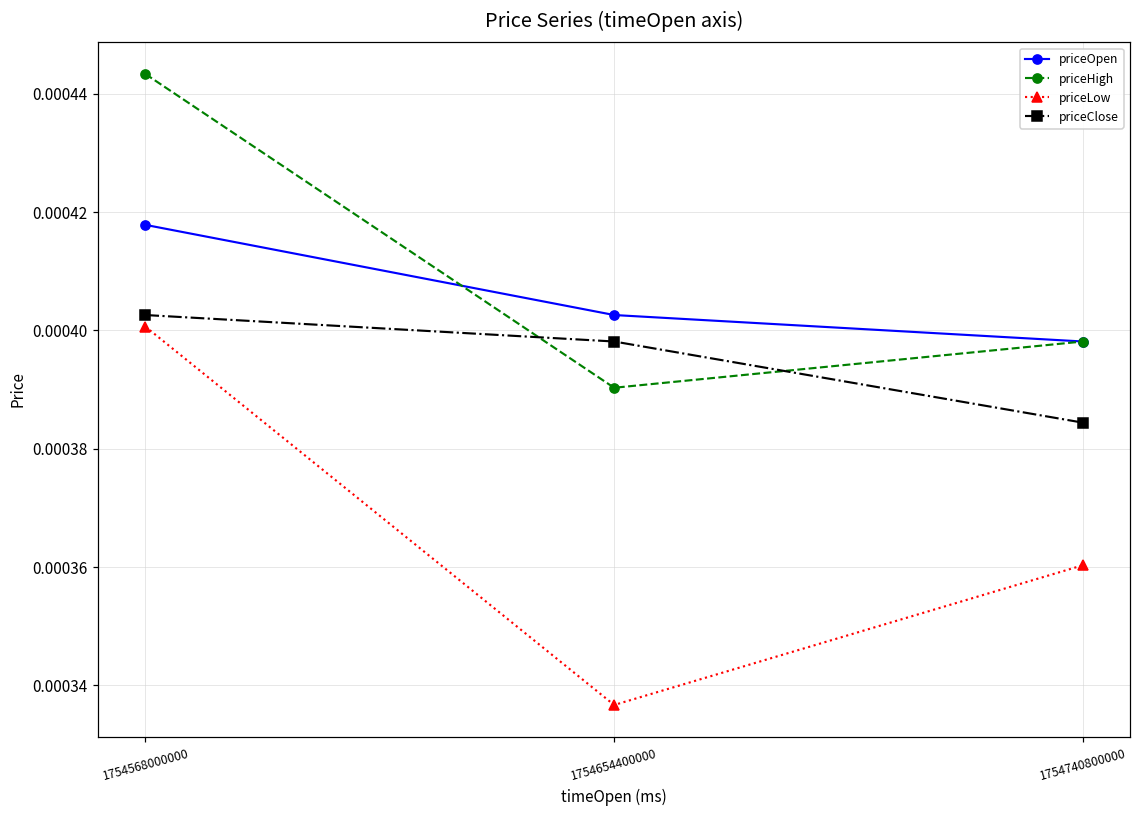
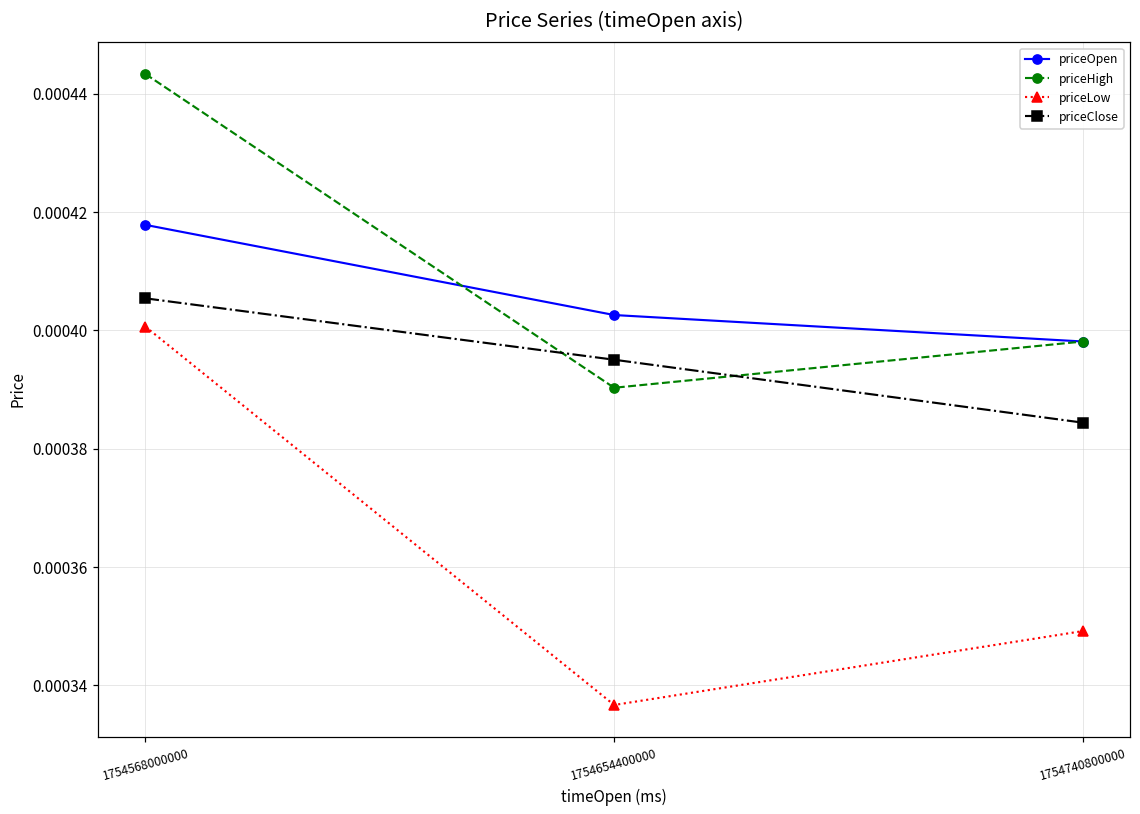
  {
    "priceOpen": {
      "1754568000000": 0.000418,
      "1754654400000": 0.000403
    },
    "priceHigh": {
      "1754568000000": 0.000443,
      "1754654400000": 0.000390
    },
    "priceLow": {
      "1754568000000": 0.000401,
      "1754654400000": 0.000337,
-     "1754740800000": 0.000360
+     "1754740800000": 0.000349
    },
    "priceClose": {
-     "1754568000000": 0.000403,
-     "1754654400000": 0.000398,
+     "1754568000000": 0.000405,
+     "1754654400000": 0.000395,
      "1754740800000": 0.000384
    }
  }
